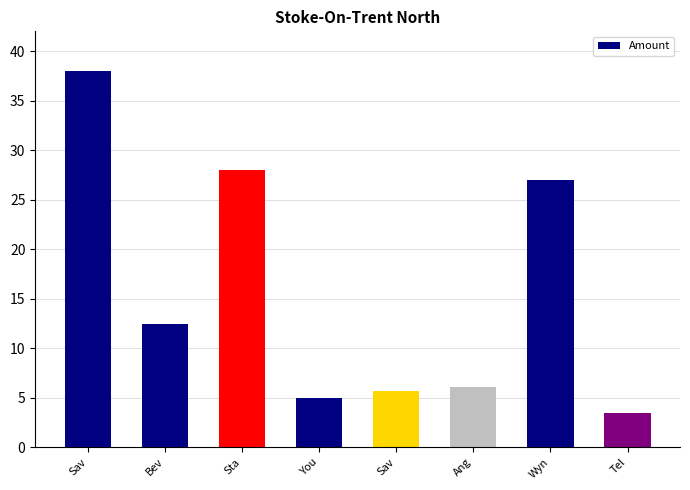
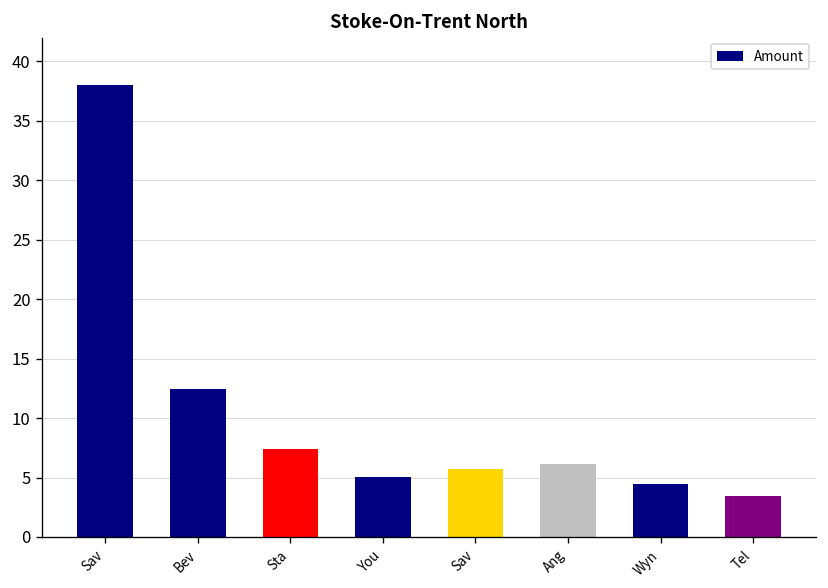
  {
    "Bev": 12,
-   "Sta": 28,
+   "Sta": 7,
    "You": 5,
    "Ang": 6,
-   "Wyn": 27,
+   "Wyn": 4,
    "Tel": 3
  }
